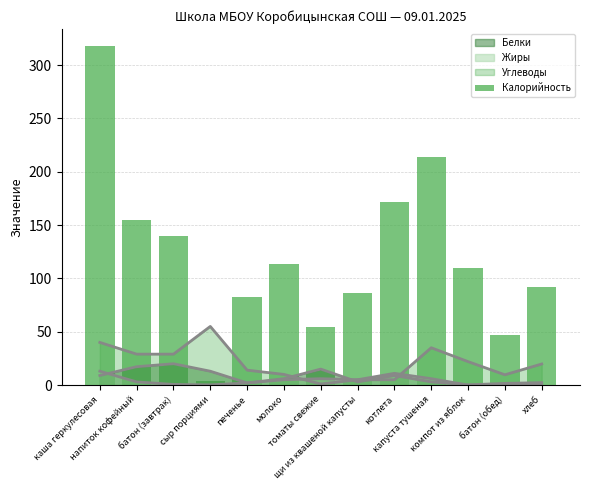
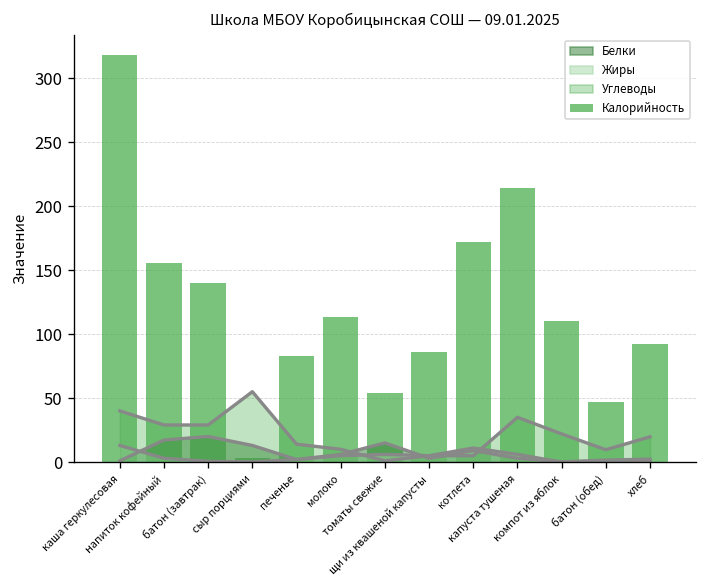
  {
    "Белки": {
-     "каша геркулесовая": 9,
+     "каша геркулесовая": 1,
      "напиток кофейный": 17,
      "батон (завтрак)": 20,
      "сыр порциями": 13,
      "томаты свежие": 15,
      "капуста тушеная": 3
    }
  }
